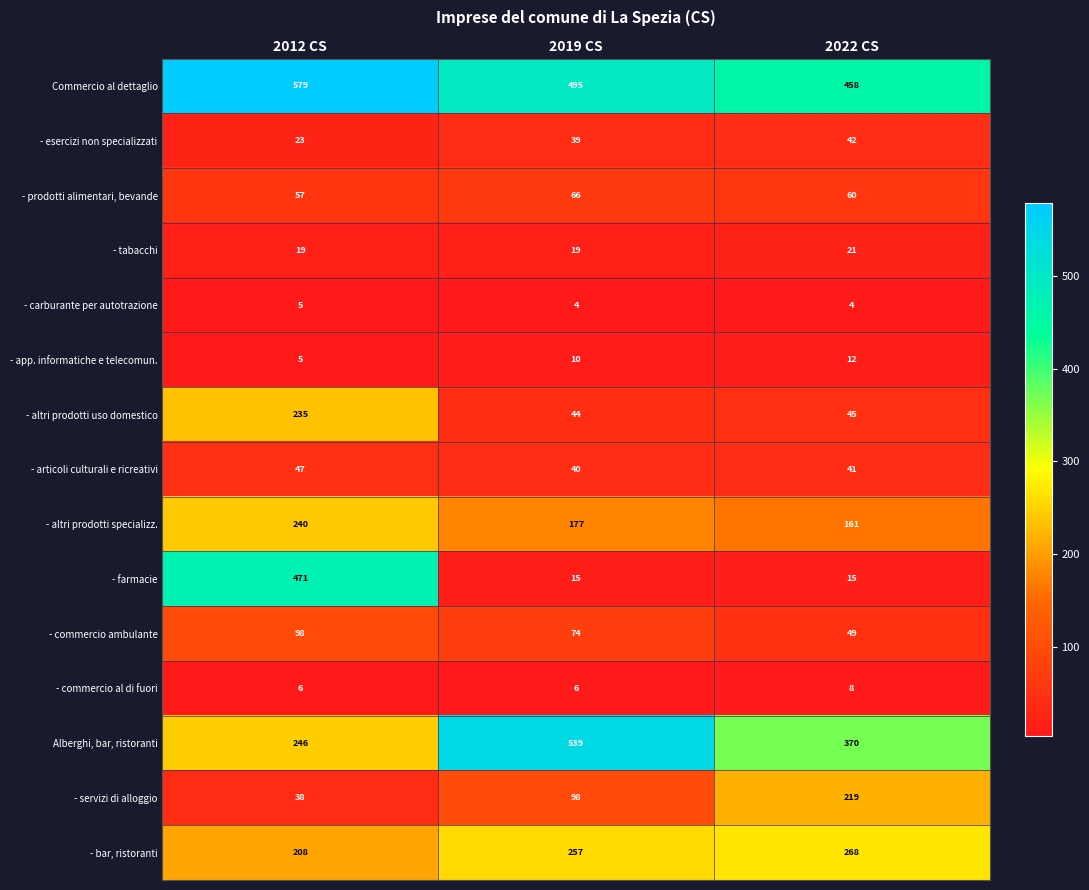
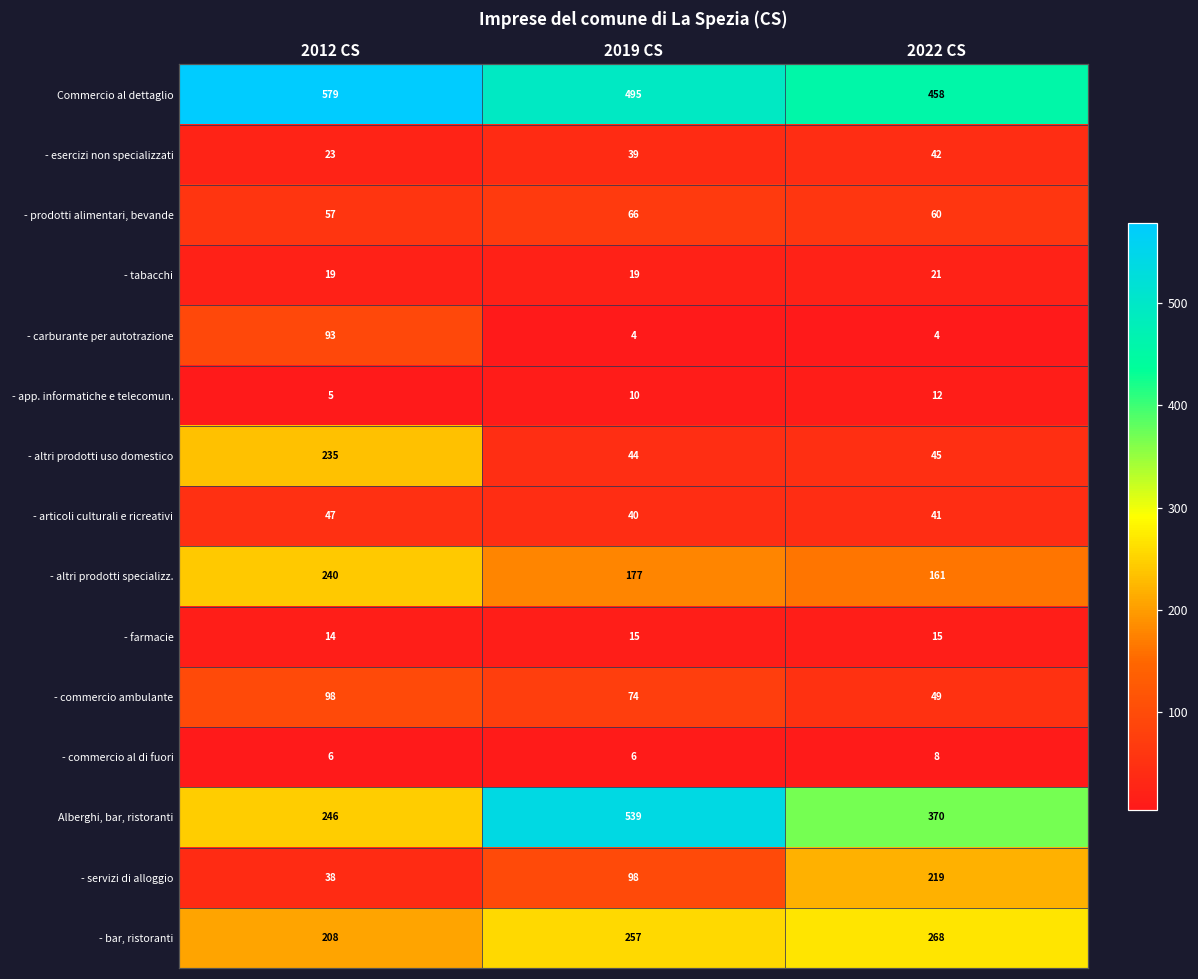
  {
    "Commercio al dettaglio": {
      "2012 CS": 579,
      "2019 CS": 495,
      "2022 CS": 458
    },
    "- esercizi non specializzati": {
      "2012 CS": 23,
      "2019 CS": 39,
      "2022 CS": 42
    },
    "- prodotti alimentari, bevande": {
      "2012 CS": 57,
      "2019 CS": 66,
      "2022 CS": 60
    },
    "- tabacchi": {
      "2012 CS": 19,
      "2019 CS": 19,
      "2022 CS": 21
    },
    "- carburante per autotrazione": {
-     "2012 CS": 5,
+     "2012 CS": 93,
      "2019 CS": 4,
      "2022 CS": 4
    },
    "- app. informatiche e telecomun.": {
      "2012 CS": 5,
      "2019 CS": 10,
      "2022 CS": 12
    },
    "- altri prodotti uso domestico": {
      "2012 CS": 235,
      "2019 CS": 44,
      "2022 CS": 45
    },
    "- articoli culturali e ricreativi": {
      "2012 CS": 47,
      "2019 CS": 40,
      "2022 CS": 41
    },
    "- altri prodotti specializz.": {
      "2012 CS": 240,
      "2019 CS": 177,
      "2022 CS": 161
    },
    "- farmacie": {
-     "2012 CS": 471,
+     "2012 CS": 14,
      "2019 CS": 15,
      "2022 CS": 15
    },
    "- commercio ambulante": {
      "2012 CS": 98,
      "2019 CS": 74,
      "2022 CS": 49
    },
    "- commercio al di fuori": {
      "2012 CS": 6,
      "2019 CS": 6,
      "2022 CS": 8
    },
    "Alberghi, bar, ristoranti": {
      "2012 CS": 246,
      "2019 CS": 539,
      "2022 CS": 370
    },
    "- servizi di alloggio": {
      "2012 CS": 38,
      "2019 CS": 98,
      "2022 CS": 219
    },
    "- bar, ristoranti": {
      "2012 CS": 208,
      "2019 CS": 257,
      "2022 CS": 268
    }
  }
